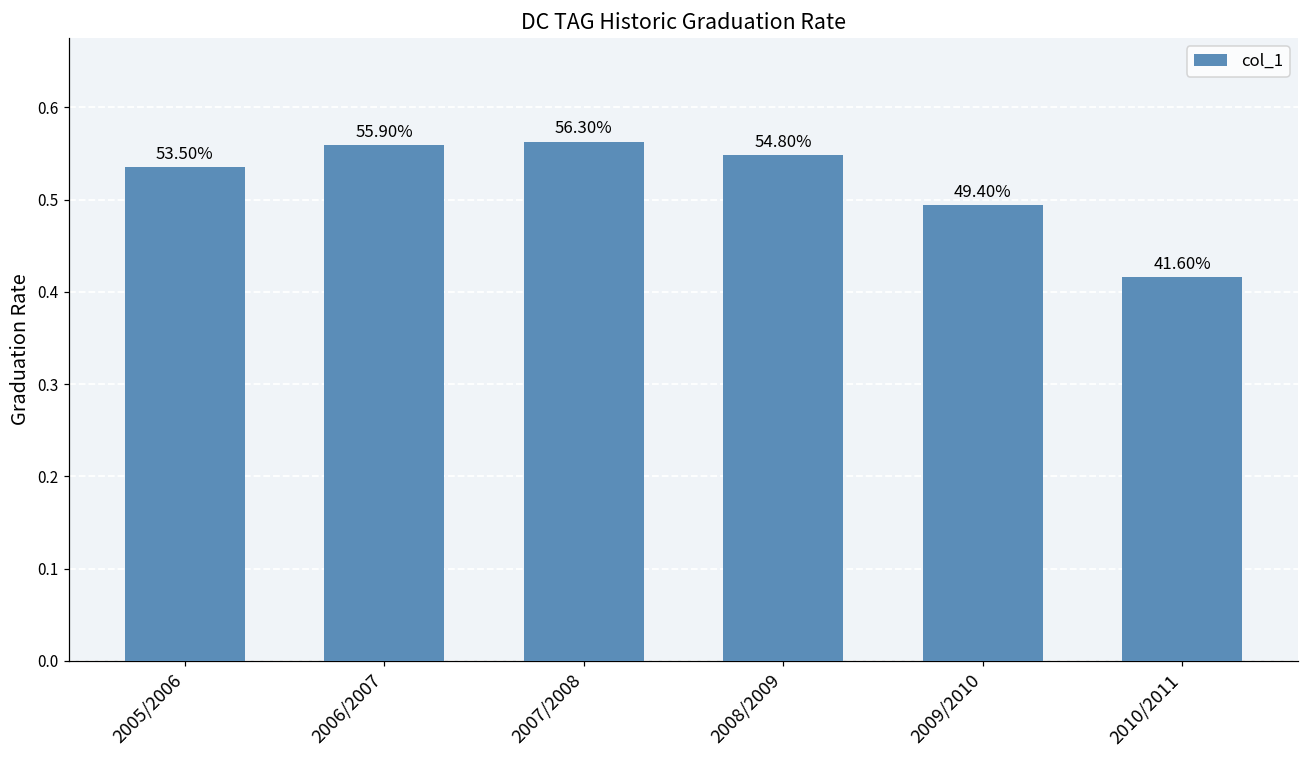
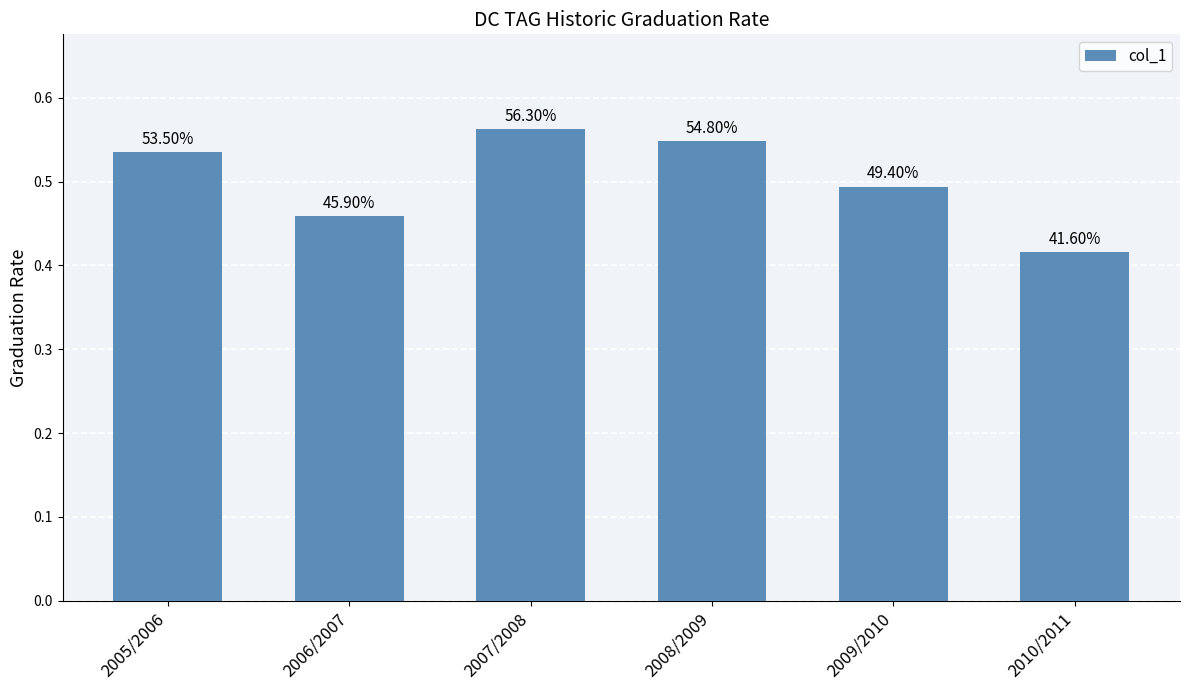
  {
    "2005/2006": "53.50%",
-   "2006/2007": "55.90%",
+   "2006/2007": "45.90%",
    "2007/2008": "56.30%",
    "2008/2009": "54.80%",
    "2009/2010": "49.40%",
    "2010/2011": "41.60%"
  }
